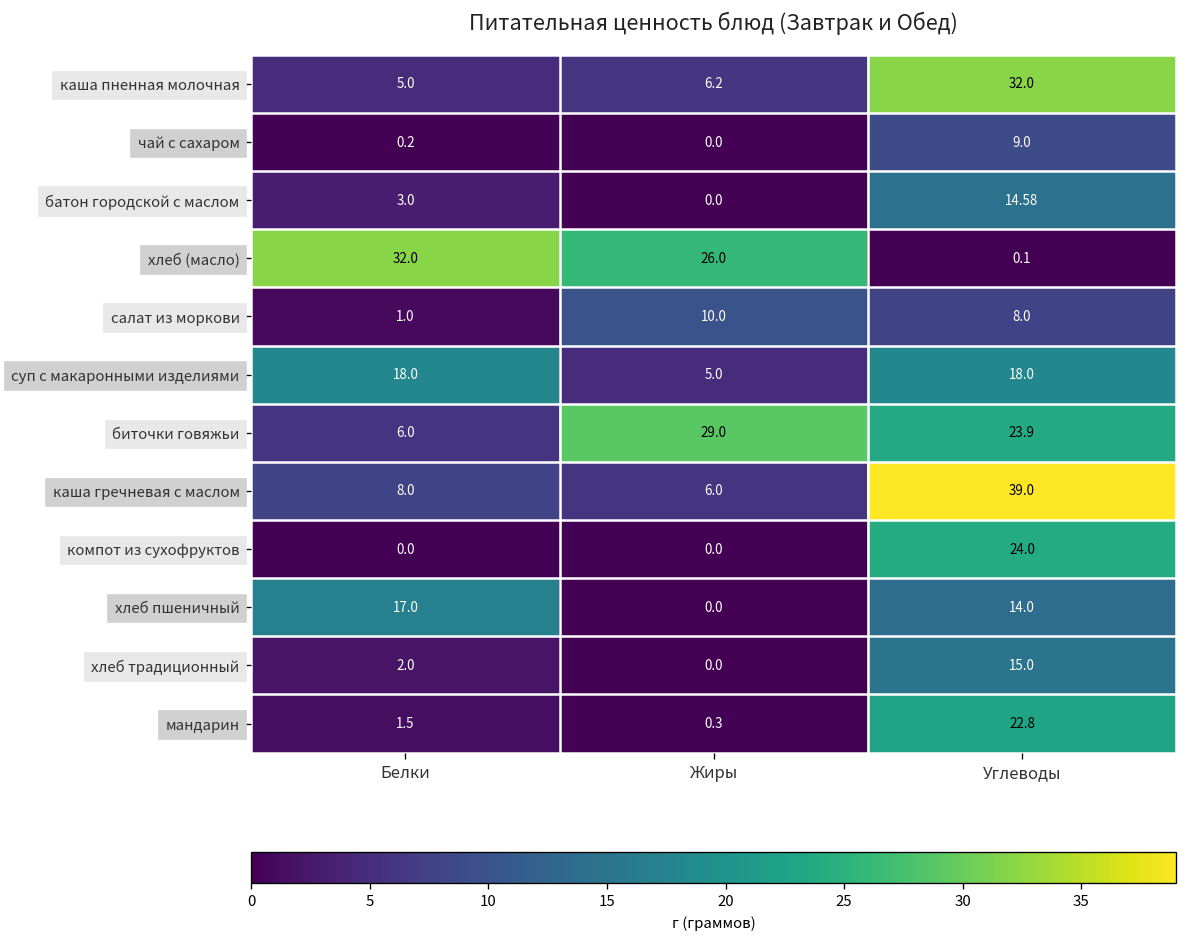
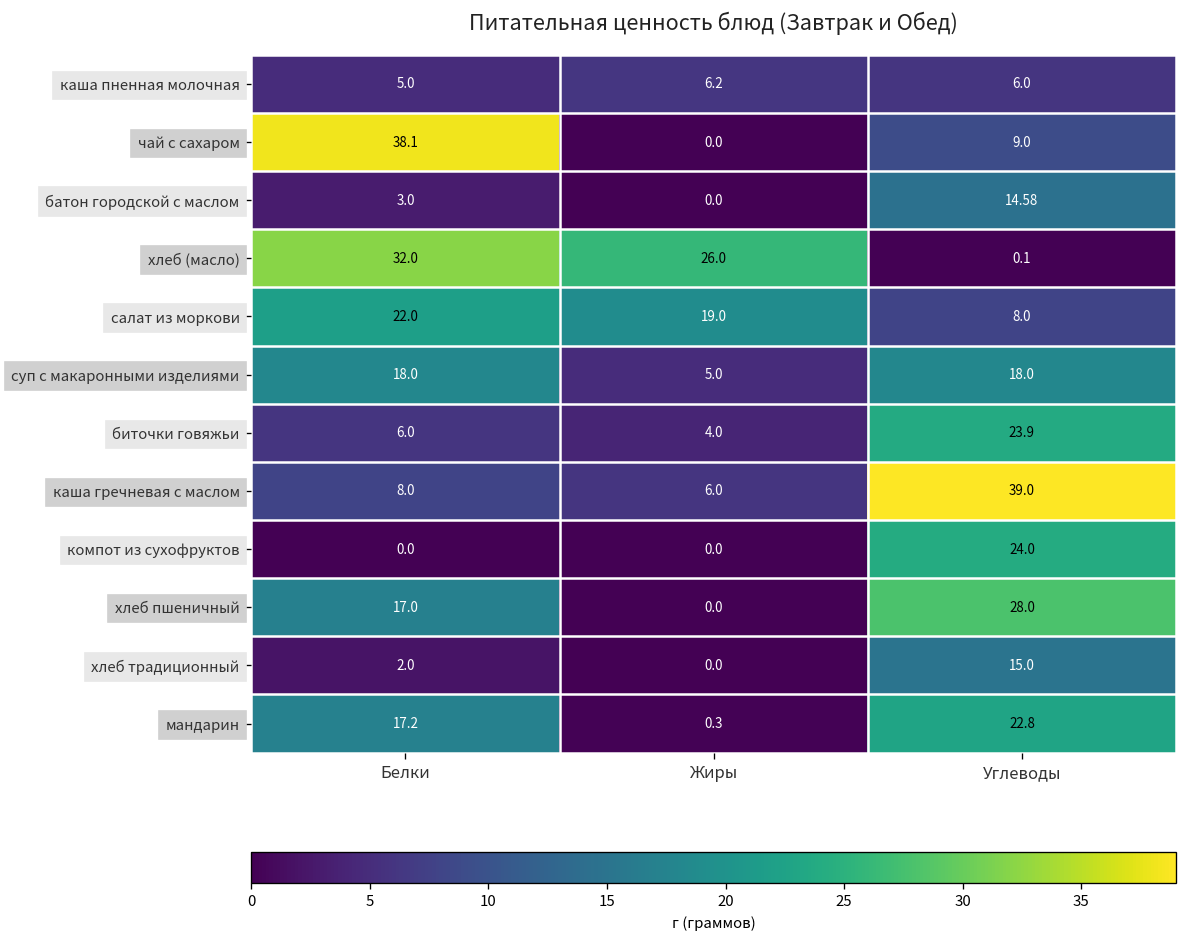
  {
    "каша пненная молочная": {
      "Белки": 5.0,
      "Жиры": 6.2,
-     "Углеводы": 32.0
+     "Углеводы": 6.0
    },
    "чай с сахаром": {
-     "Белки": 0.2,
+     "Белки": 38.1,
      "Жиры": 0.0,
      "Углеводы": 9.0
    },
    "батон городской с маслом": {
      "Белки": 3.0,
      "Жиры": 0.0,
      "Углеводы": 14.58
    },
    "хлеб (масло)": {
      "Белки": 32.0,
      "Жиры": 26.0,
      "Углеводы": 0.1
    },
    "салат из моркови": {
-     "Белки": 1.0,
-     "Жиры": 10.0,
+     "Белки": 22.0,
+     "Жиры": 19.0,
      "Углеводы": 8.0
    },
    "суп с макаронными изделиями": {
      "Белки": 18.0,
      "Жиры": 5.0,
      "Углеводы": 18.0
    },
    "биточки говяжьи": {
      "Белки": 6.0,
-     "Жиры": 29.0,
+     "Жиры": 4.0,
      "Углеводы": 23.9
    },
    "каша гречневая с маслом": {
      "Белки": 8.0,
      "Жиры": 6.0,
      "Углеводы": 39.0
    },
    "компот из сухофруктов": {
      "Белки": 0.0,
      "Жиры": 0.0,
      "Углеводы": 24.0
    },
    "хлеб пшеничный": {
      "Белки": 17.0,
      "Жиры": 0.0,
-     "Углеводы": 14.0
+     "Углеводы": 28.0
    },
    "хлеб традиционный": {
      "Белки": 2.0,
      "Жиры": 0.0,
      "Углеводы": 15.0
    },
    "мандарин": {
-     "Белки": 1.5,
+     "Белки": 17.2,
      "Жиры": 0.3,
      "Углеводы": 22.8
    }
  }
